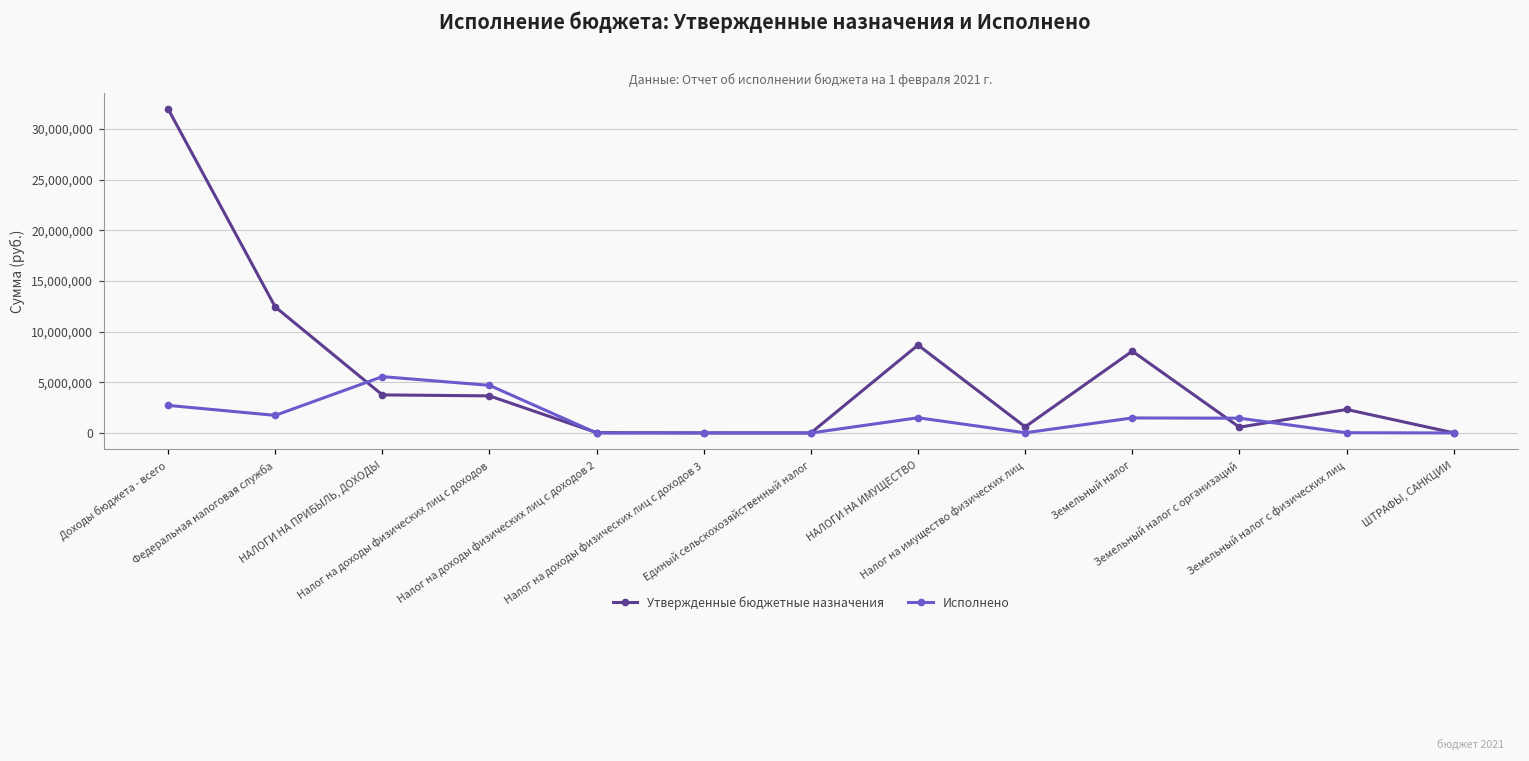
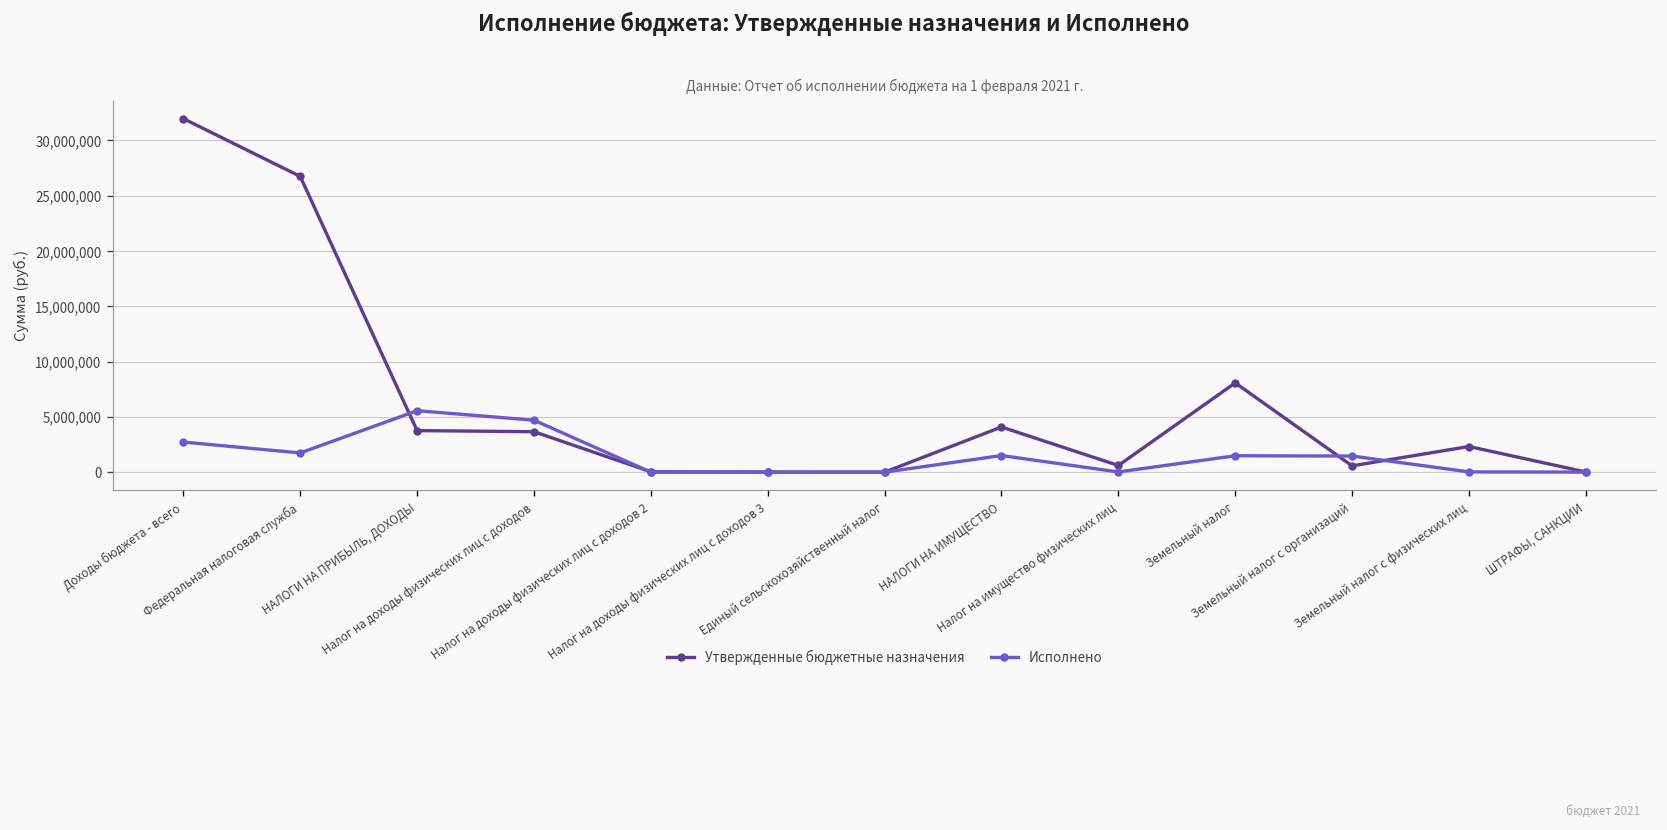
  {
    "Утвержденные бюджетные назначения": {
      "Доходы бюджета - всего": "32,000,000",
-     "Федеральная налоговая служба": "12,000,000",
+     "Федеральная налоговая служба": "27,000,000",
      "НАЛОГИ НА ПРИБЫЛЬ, ДОХОДЫ": "4,000,000",
      "Налог на доходы физических лиц с доходов": "4,000,000",
-     "НАЛОГИ НА ИМУЩЕСТВО": "9,000,000",
+     "НАЛОГИ НА ИМУЩЕСТВО": "4,000,000",
      "Налог на имущество физических лиц": "1,000,000",
      "Земельный налог": "8,000,000",
      "Земельный налог с организаций": "1,000,000",
      "Земельный налог с физических лиц": "2,000,000"
    },
    "Исполнено": {
      "Доходы бюджета - всего": "3,000,000",
      "Федеральная налоговая служба": "2,000,000",
      "НАЛОГИ НА ПРИБЫЛЬ, ДОХОДЫ": "6,000,000",
      "Налог на доходы физических лиц с доходов": "5,000,000",
      "НАЛОГИ НА ИМУЩЕСТВО": "2,000,000",
      "Налог на имущество физических лиц": "0",
      "Земельный налог": "1,000,000",
      "Земельный налог с организаций": "1,000,000",
      "Земельный налог с физических лиц": "0"
    }
  }
